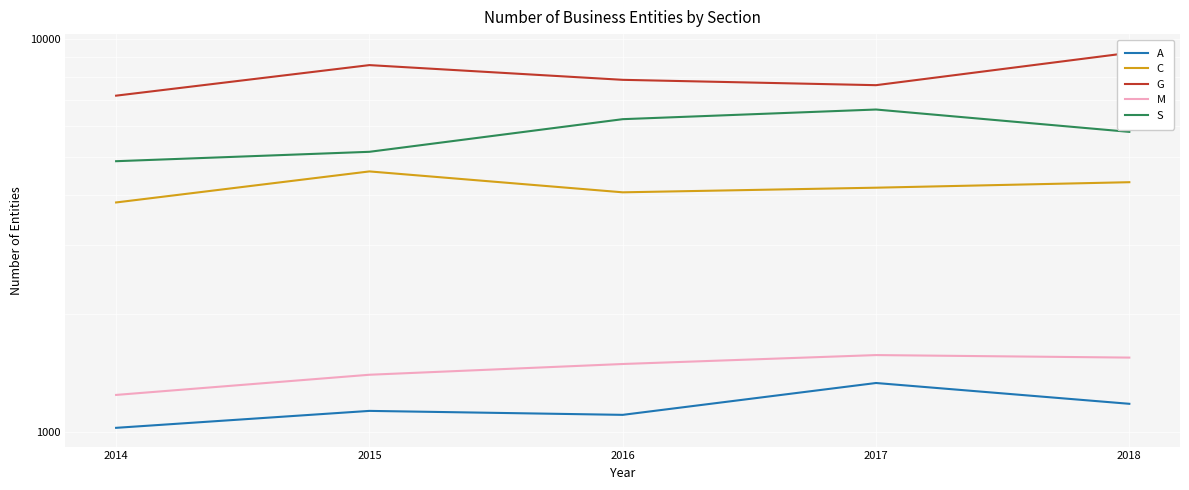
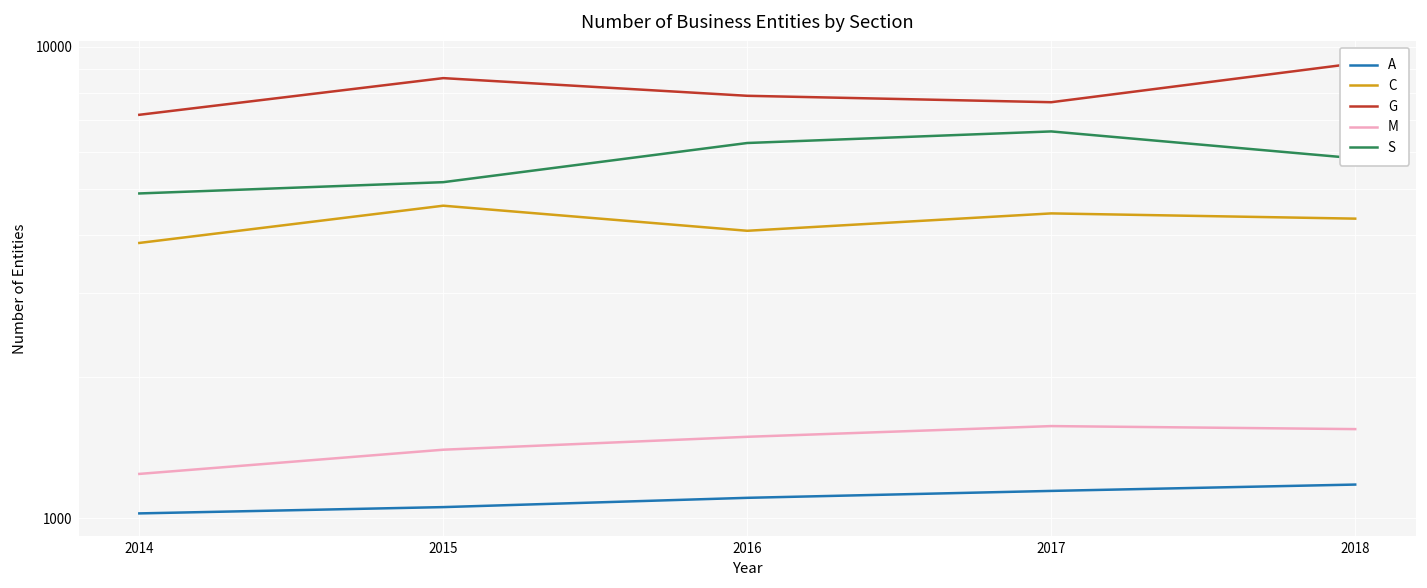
  {
    "A": {
      "2014": 1030,
-     "2015": 1130,
+     "2015": 1060,
      "2016": 1110,
-     "2017": 1330,
+     "2017": 1140,
      "2018": 1180
    },
    "C": {
      "2014": 3800,
      "2015": 4600,
      "2016": 4100,
-     "2017": 4200,
+     "2017": 4400,
      "2018": 4300
    },
    "G": {
      "2014": 7200,
      "2015": 8600,
      "2016": 7900,
      "2017": 7600
    },
    "M": {
      "2014": 1240,
      "2015": 1400,
      "2016": 1490,
      "2017": 1570,
      "2018": 1550
    },
    "S": {
      "2014": 4900,
      "2015": 5200,
      "2016": 6300,
      "2017": 6600,
      "2018": 5800
    }
  }
